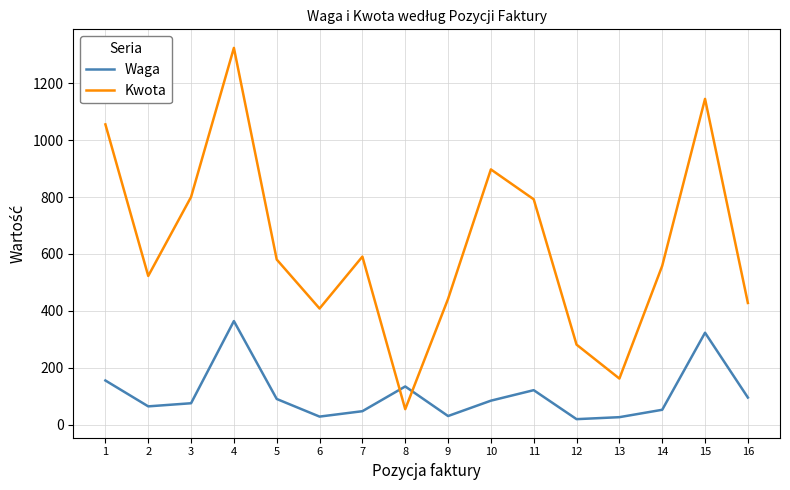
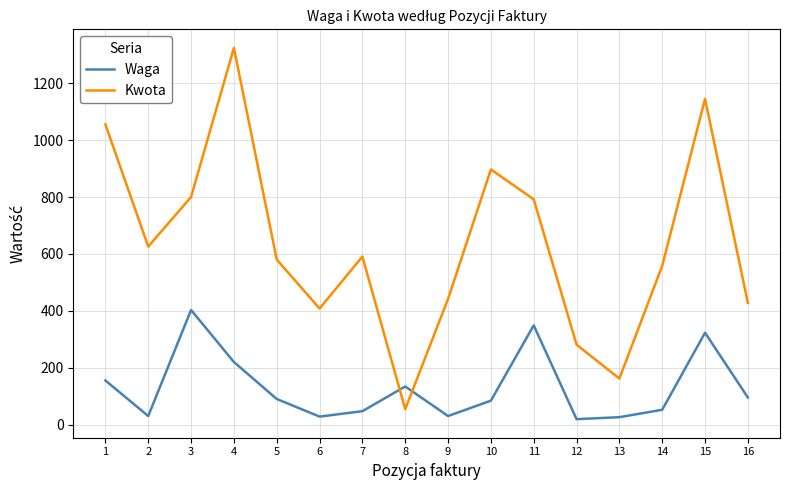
  {
    "Waga": {
      "1": 160,
-     "2": 60,
-     "3": 80,
-     "4": 360,
+     "2": 30,
+     "3": 400,
+     "4": 220,
      "5": 90,
      "6": 30,
      "7": 50,
      "8": 130,
      "9": 30,
      "10": 80,
-     "11": 120,
+     "11": 350,
      "12": 20,
      "13": 30,
      "14": 50,
      "15": 320,
      "16": 100
    },
    "Kwota": {
      "1": 1060,
-     "2": 520,
+     "2": 630,
      "3": 800,
      "4": 1320,
      "5": 580,
      "6": 410,
      "7": 590,
      "8": 50,
      "9": 440,
      "10": 900,
      "11": 790,
      "12": 280,
      "13": 160,
      "14": 560,
      "15": 1150,
      "16": 430
    }
  }
